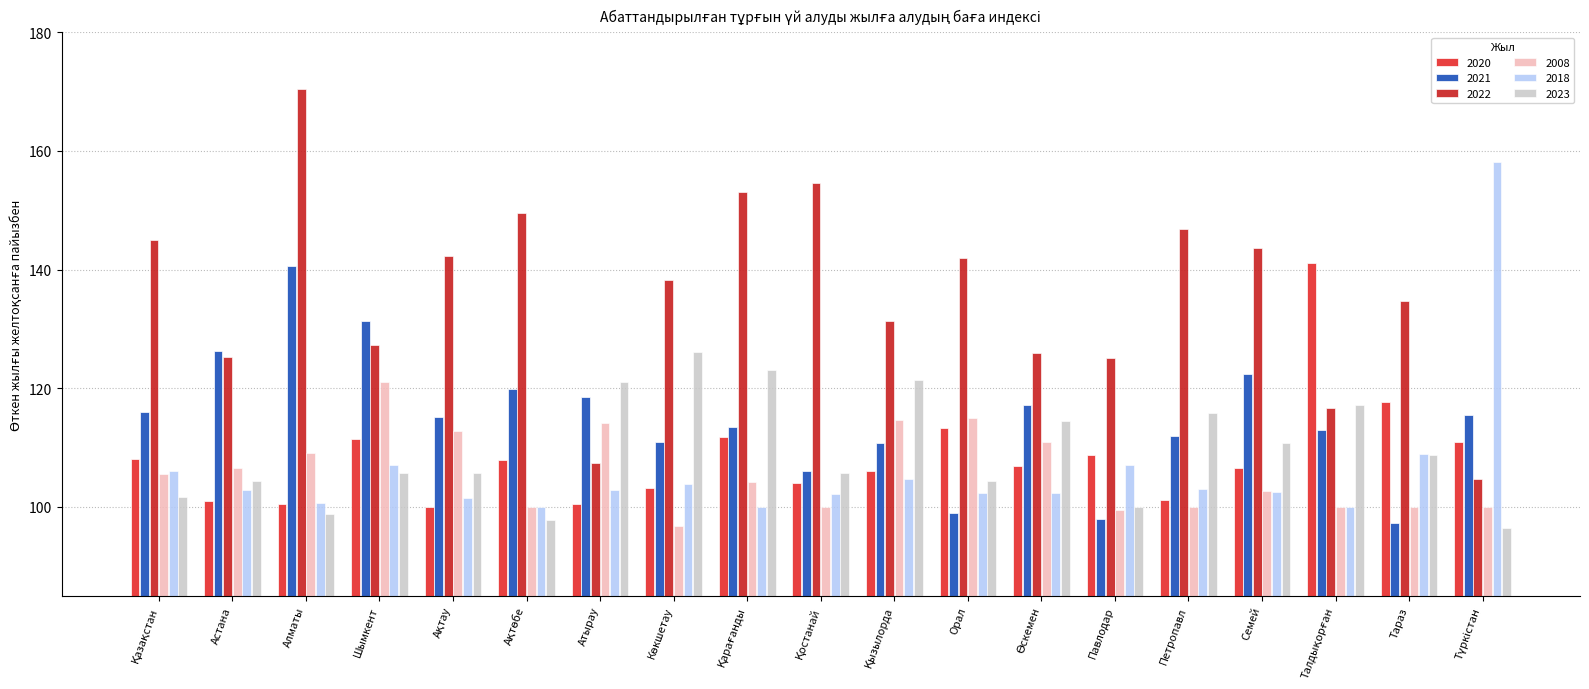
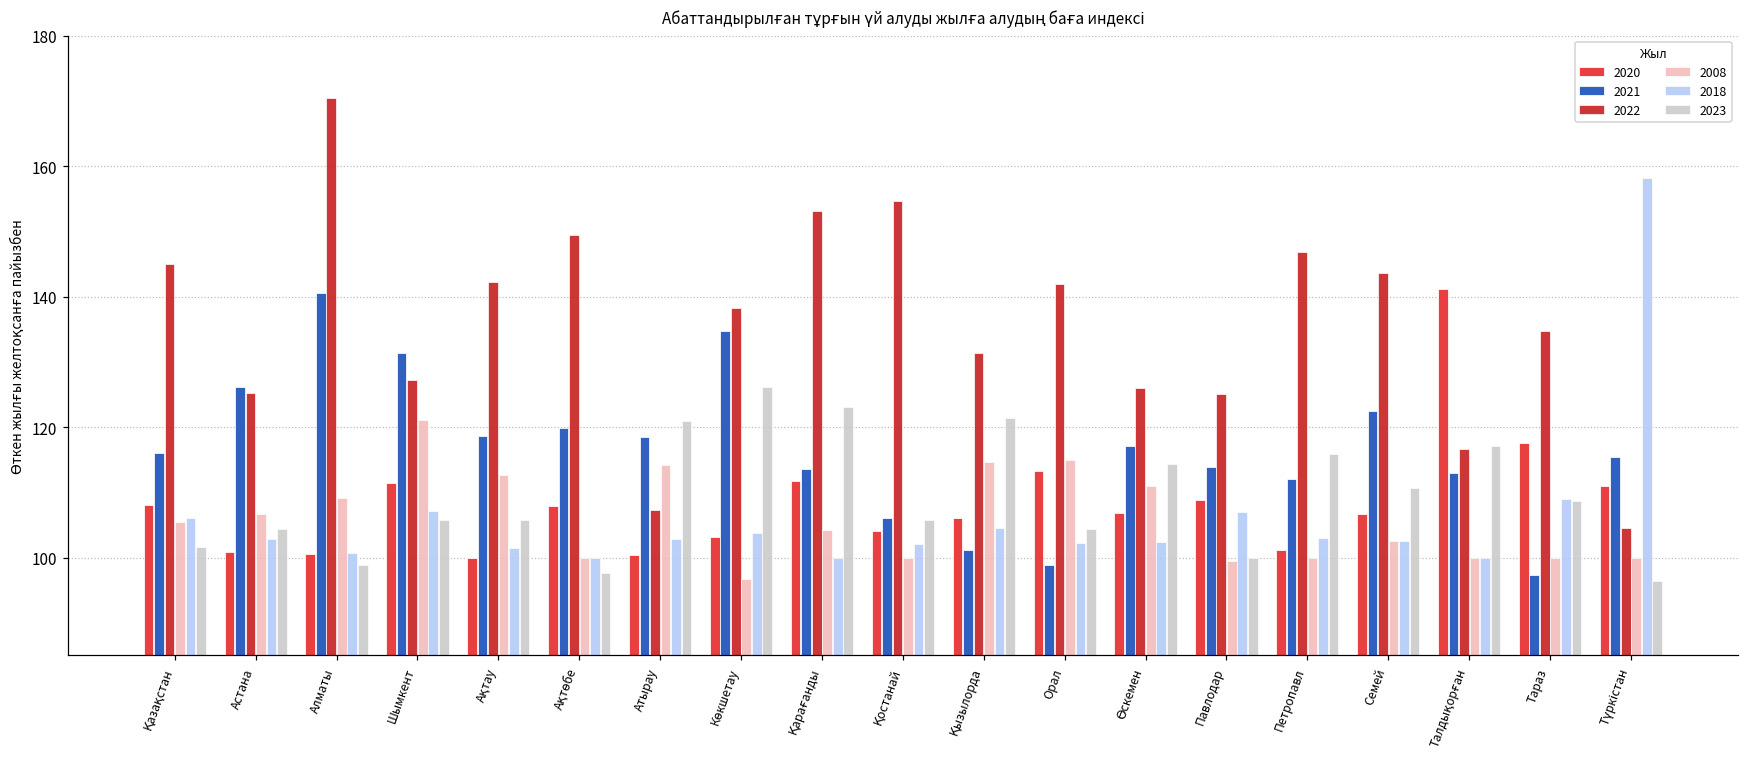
  {
    "2021": {
      "Қазақстан": 116,
      "Астана": 126,
      "Алматы": 141,
      "Шымкент": 131,
-     "Ақтау": 115,
+     "Ақтау": 119,
      "Ақтөбе": 120,
      "Атырау": 119,
-     "Көкшетау": 111,
+     "Көкшетау": 135,
      "Қарағанды": 114,
      "Қостанай": 106,
-     "Қызылорда": 111,
+     "Қызылорда": 101,
      "Орал": 99,
      "Өскемен": 117,
-     "Павлодар": 98,
+     "Павлодар": 114,
      "Петропавл": 112,
      "Семей": 122,
      "Талдықорған": 113,
      "Тараз": 97,
      "Түркістан": 115
    }
  }
